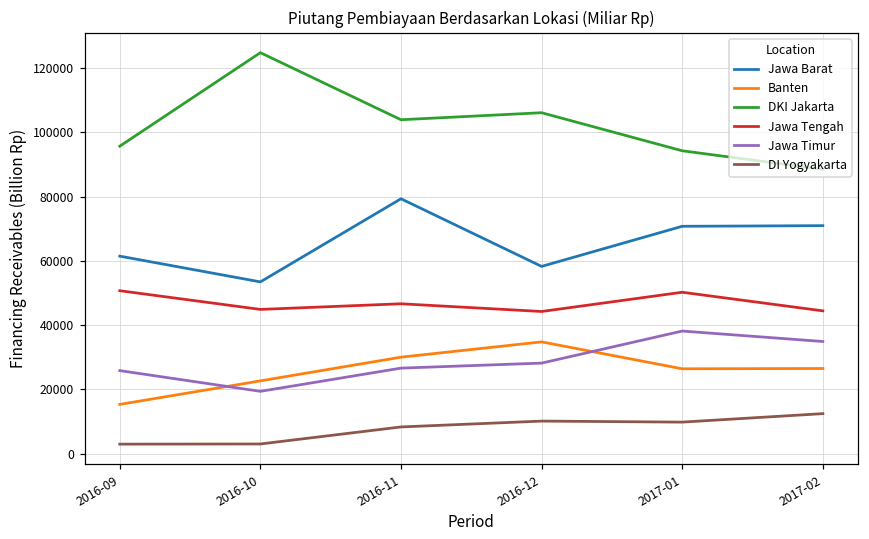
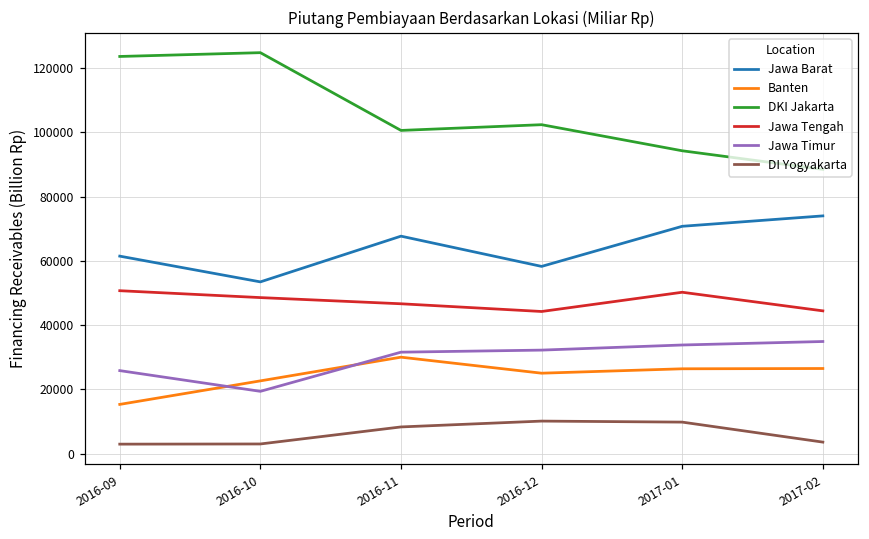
  {
    "Jawa Barat": {
      "2016-09": 61000,
      "2016-10": 53000,
-     "2016-11": 79000,
+     "2016-11": 68000,
      "2016-12": 58000,
      "2017-01": 71000,
-     "2017-02": 71000
+     "2017-02": 74000
    },
    "Banten": {
      "2016-09": 15000,
      "2016-10": 23000,
      "2016-11": 30000,
-     "2016-12": 35000,
+     "2016-12": 25000,
      "2017-01": 26000,
      "2017-02": 27000
    },
    "DKI Jakarta": {
-     "2016-09": 96000,
+     "2016-09": 124000,
      "2016-10": 125000,
-     "2016-11": 104000,
-     "2016-12": 106000,
+     "2016-11": 101000,
+     "2016-12": 102000,
      "2017-01": 94000,
      "2017-02": 88000
    },
    "Jawa Tengah": {
      "2016-09": 51000,
-     "2016-10": 45000,
+     "2016-10": 49000,
      "2016-11": 47000,
      "2016-12": 44000,
      "2017-01": 50000,
      "2017-02": 44000
    },
    "Jawa Timur": {
      "2016-09": 26000,
      "2016-10": 19000,
-     "2016-11": 27000,
-     "2016-12": 28000,
-     "2017-01": 38000,
+     "2016-11": 32000,
+     "2016-12": 32000,
+     "2017-01": 34000,
      "2017-02": 35000
    },
    "DI Yogyakarta": {
      "2016-09": 3000,
      "2016-10": 3000,
      "2016-11": 8000,
      "2016-12": 10000,
      "2017-01": 10000,
-     "2017-02": 12000
+     "2017-02": 4000
    }
  }
